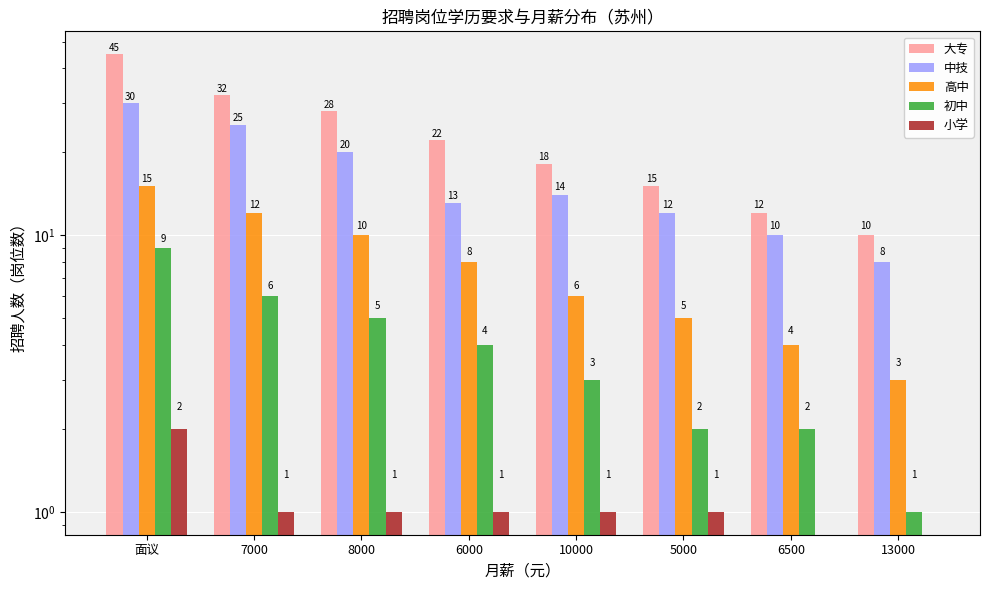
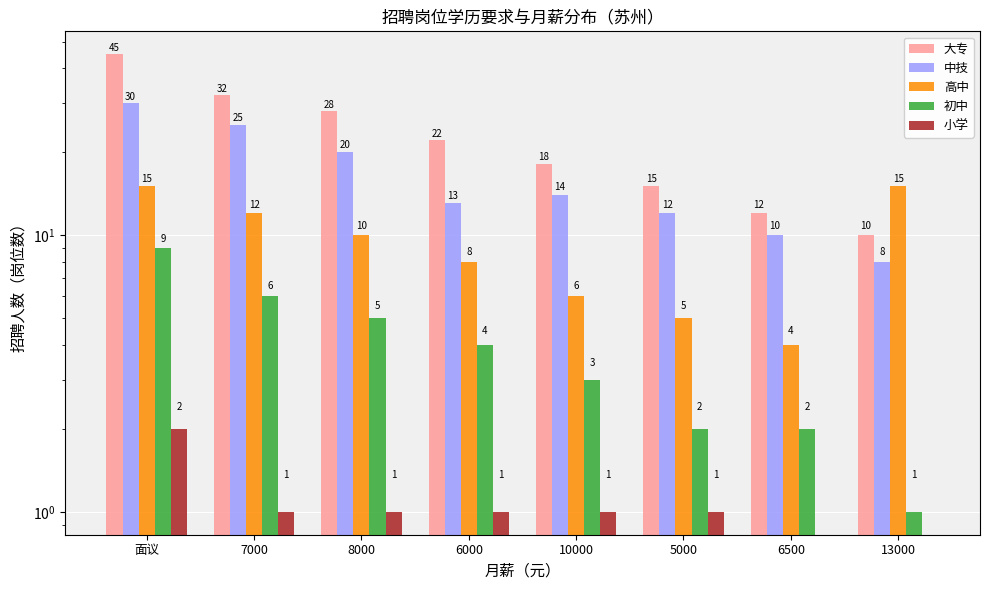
  {
    "大专": {
      "面议": 45,
      "7000": 32,
      "8000": 28,
      "6000": 22,
      "10000": 18,
      "5000": 15,
      "6500": 12,
      "13000": 10
    },
    "中技": {
      "面议": 30,
      "7000": 25,
      "8000": 20,
      "6000": 13,
      "10000": 14,
      "5000": 12,
      "6500": 10,
      "13000": 8
    },
    "高中": {
      "面议": 15,
      "7000": 12,
      "8000": 10,
      "6000": 8,
      "10000": 6,
      "5000": 5,
      "6500": 4,
-     "13000": 3
+     "13000": 15
    },
    "初中": {
      "面议": 9,
      "7000": 6,
      "8000": 5,
      "6000": 4,
      "10000": 3,
      "5000": 2,
      "6500": 2
    },
    "小学": {
      "面议": 2
    }
  }
